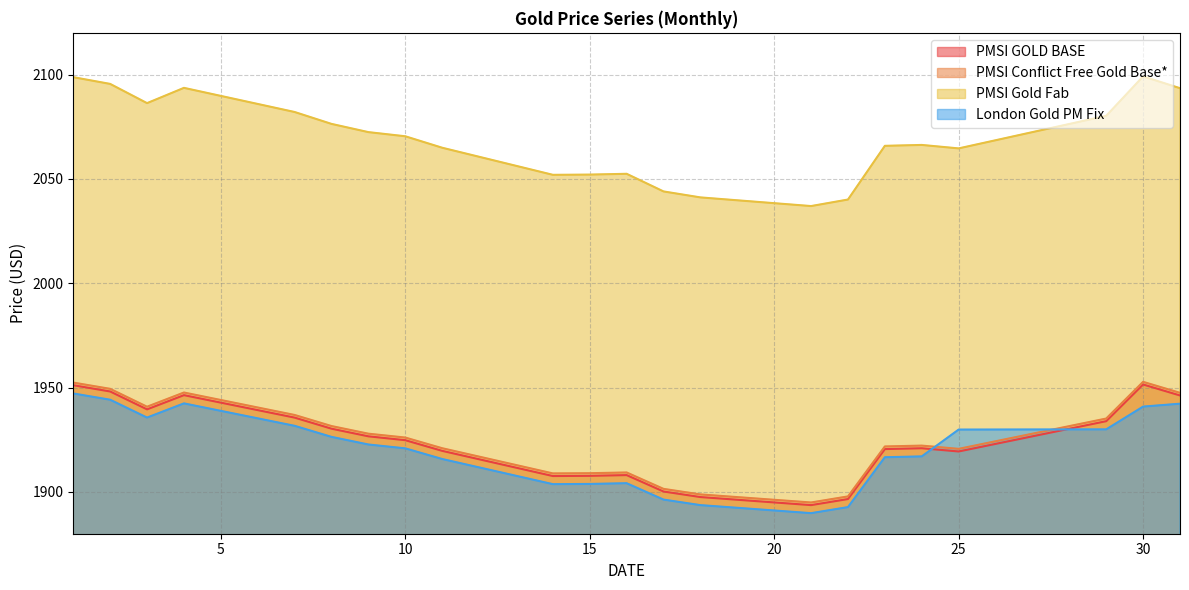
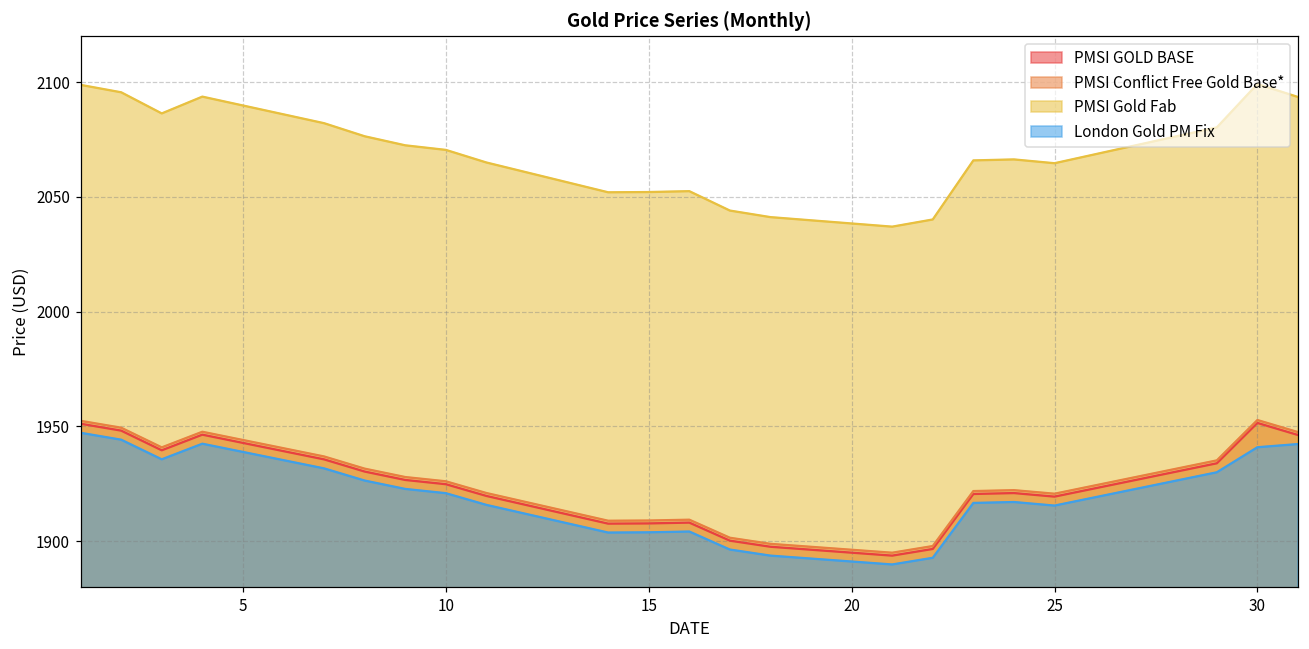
  {
    "London Gold PM Fix": {
      "10": 1921,
      "15": 1904,
-     "25": 1930,
+     "25": 1916,
      "30": 1941
    }
  }
